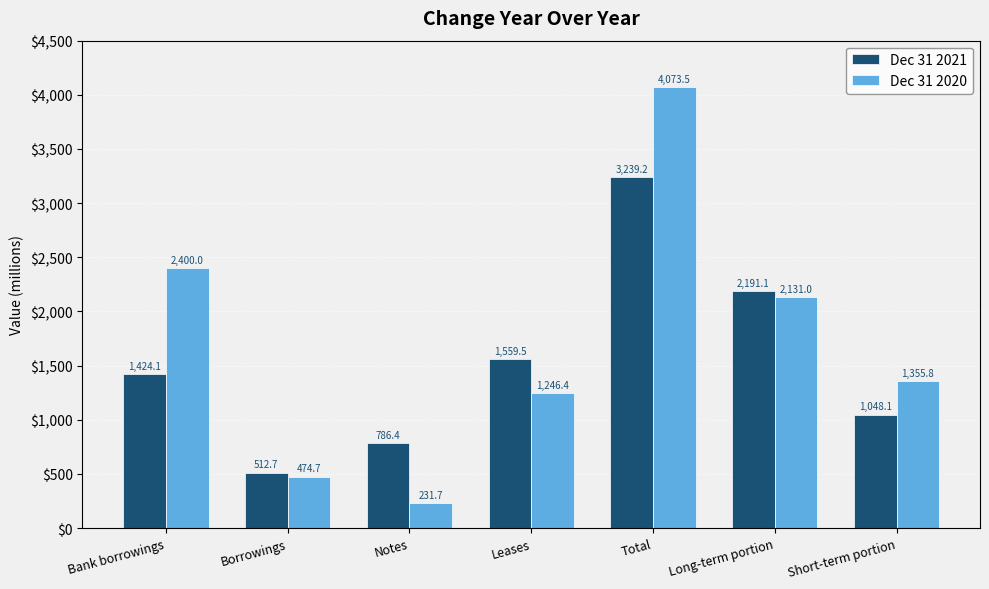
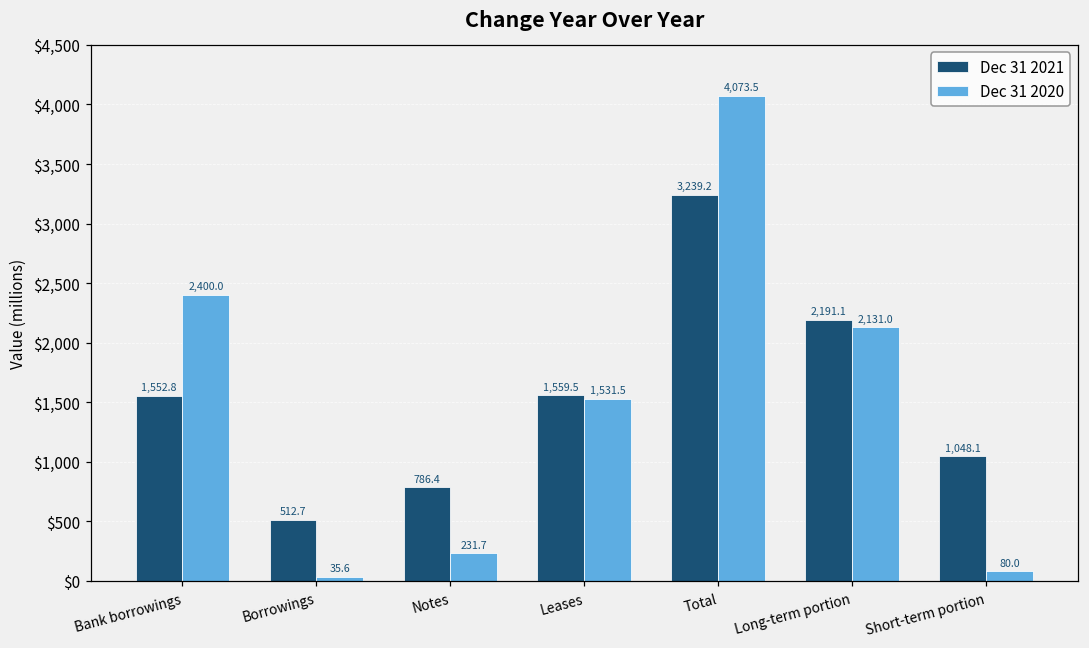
  {
    "Dec 31 2021": {
-     "Bank borrowings": "1,424.1",
+     "Bank borrowings": "1,552.8",
      "Borrowings": "512.7",
      "Notes": "786.4",
      "Leases": "1,559.5",
      "Total": "3,239.2",
      "Long-term portion": "2,191.1",
      "Short-term portion": "1,048.1"
    },
    "Dec 31 2020": {
      "Bank borrowings": "2,400.0",
-     "Borrowings": "474.7",
+     "Borrowings": "35.6",
      "Notes": "231.7",
-     "Leases": "1,246.4",
+     "Leases": "1,531.5",
      "Total": "4,073.5",
      "Long-term portion": "2,131.0",
-     "Short-term portion": "1,355.8"
+     "Short-term portion": "80.0"
    }
  }
